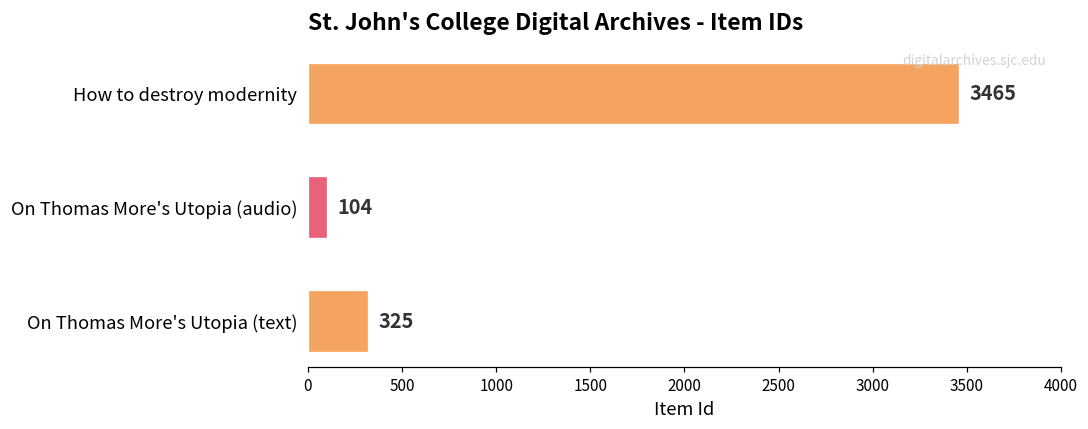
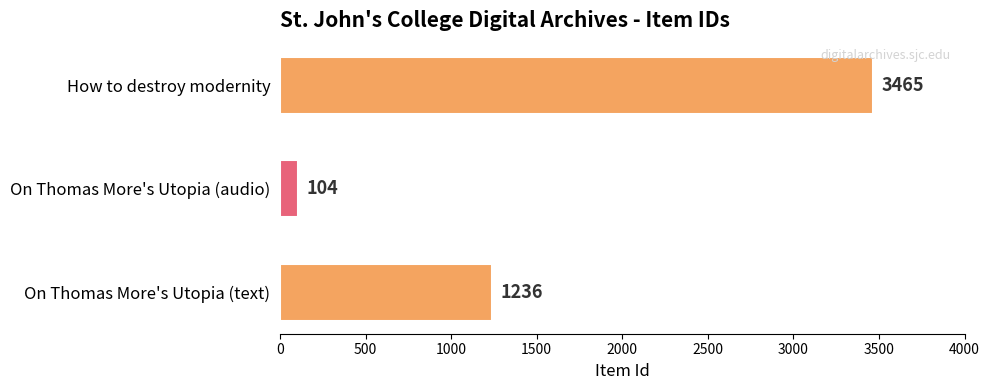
  {
    "How to destroy modernity": 3465,
    "On Thomas More's Utopia (audio)": 104,
-   "On Thomas More's Utopia (text)": 325
+   "On Thomas More's Utopia (text)": 1236
  }
